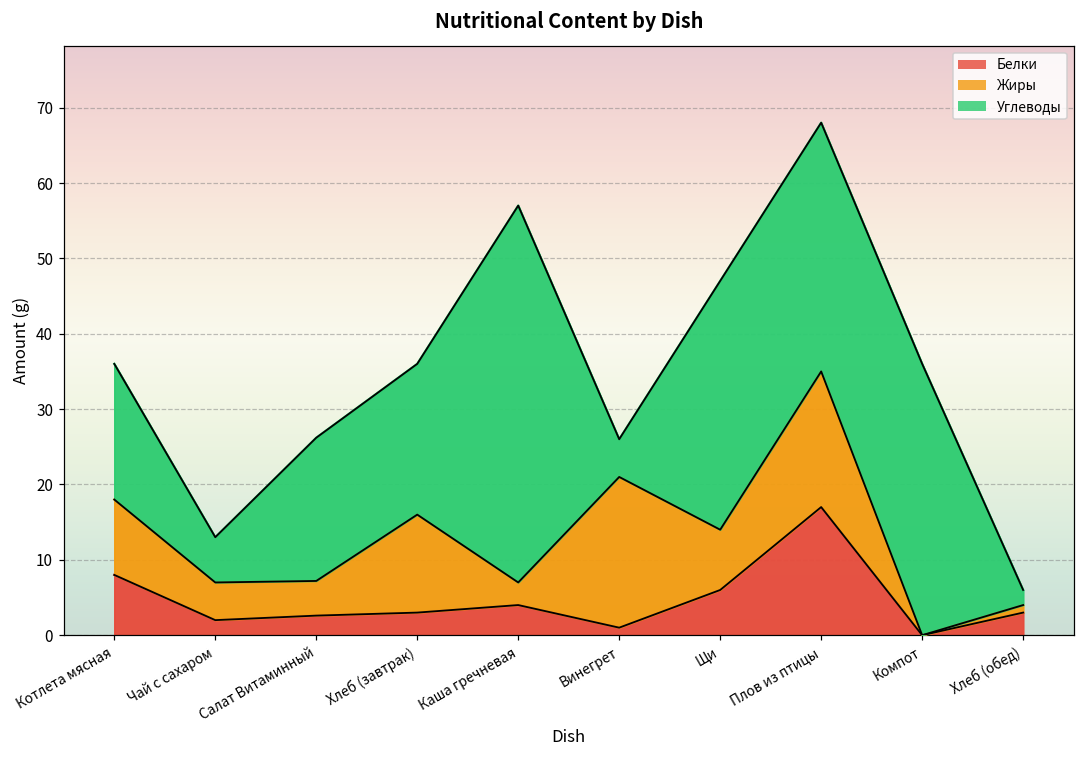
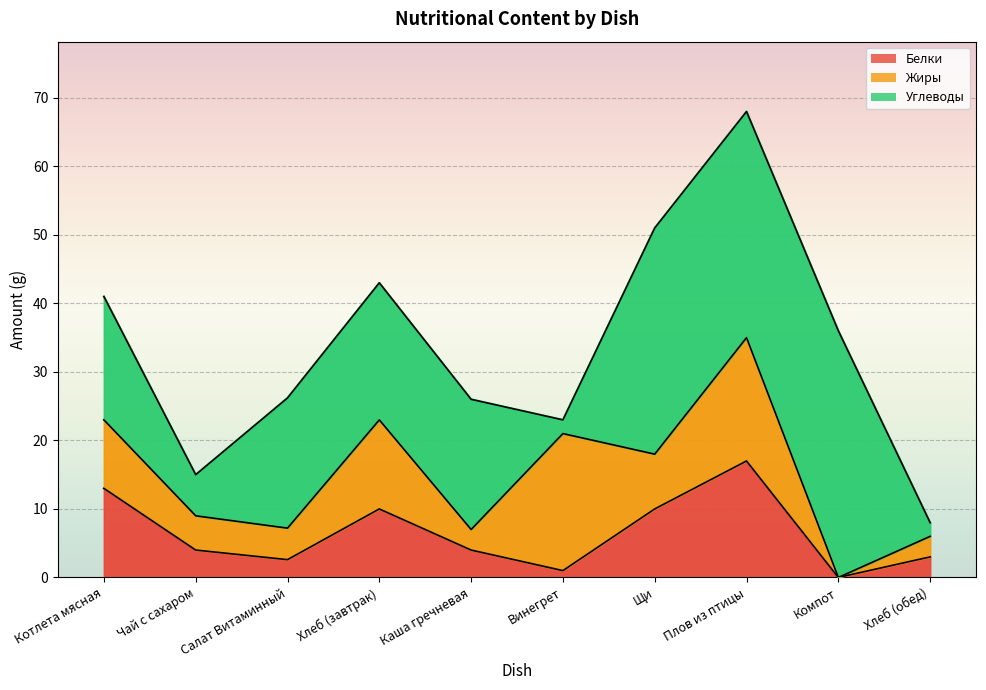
  {
    "Белки": {
-     "Котлета мясная": 8,
-     "Чай с сахаром": 2,
+     "Котлета мясная": 13,
+     "Чай с сахаром": 4,
      "Салат Витаминный": 3,
-     "Хлеб (завтрак)": 3,
+     "Хлеб (завтрак)": 10,
      "Каша гречневая": 4,
      "Винегрет": 1,
-     "Щи": 6,
+     "Щи": 10,
      "Плов из птицы": 17,
      "Хлеб (обед)": 3
    },
    "Жиры": {
      "Котлета мясная": 10,
      "Чай с сахаром": 5,
      "Салат Витаминный": 5,
      "Хлеб (завтрак)": 13,
      "Каша гречневая": 3,
      "Винегрет": 20,
      "Щи": 8,
      "Плов из птицы": 18,
-     "Хлеб (обед)": 1
+     "Хлеб (обед)": 3
    },
    "Углеводы": {
      "Котлета мясная": 18,
      "Чай с сахаром": 6,
      "Салат Витаминный": 19,
      "Хлеб (завтрак)": 20,
-     "Каша гречневая": 50,
-     "Винегрет": 5,
+     "Каша гречневая": 19,
+     "Винегрет": 2,
      "Щи": 33,
      "Плов из птицы": 33,
      "Компот": 36,
      "Хлеб (обед)": 2
    }
  }
